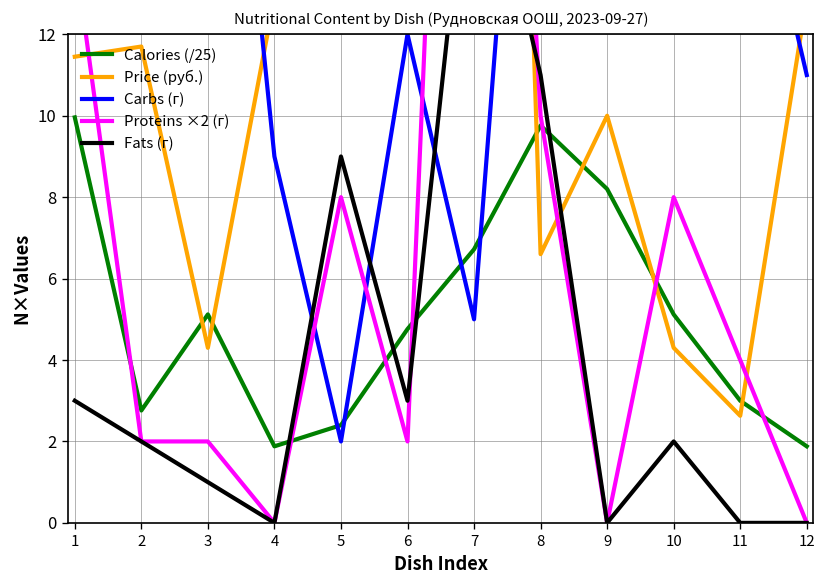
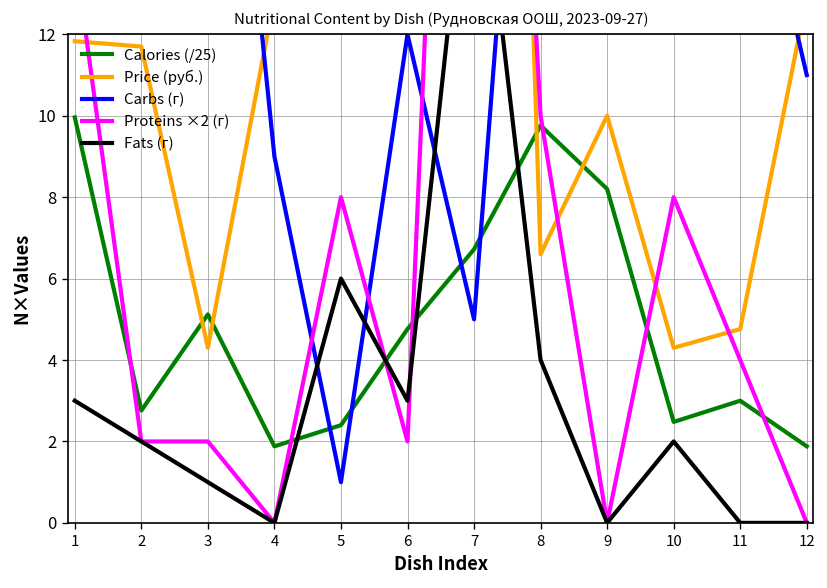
  {
    "Calories (/25)": {
      "1": 10.0,
      "2": 2.8,
      "3": 5.1,
      "4": 1.9,
      "5": 2.4,
      "6": 4.8,
      "7": 6.7,
      "8": 9.8,
      "9": 8.2,
-     "10": 5.1,
+     "10": 2.5,
      "11": 3.0,
      "12": 1.9
    },
    "Price (руб.)": {
-     "1": 11.5,
+     "1": 11.8,
      "2": 11.7,
      "3": 4.3,
      "8": 6.6,
      "9": 10.0,
      "10": 4.3,
-     "11": 2.6
+     "11": 4.8
    },
    "Carbs (г)": {
      "4": 9,
-     "5": 2,
+     "5": 1,
      "6": 12,
      "7": 5,
      "12": 11
    },
    "Proteins ×2 (г)": {
      "3": 2.0,
      "5": 8.0,
      "6": 2.0,
      "8": 10.0,
      "10": 8.0,
      "11": 4.0
    },
    "Fats (г)": {
      "1": 3,
      "3": 1,
-     "5": 9,
+     "5": 6,
      "6": 3,
-     "8": 11,
+     "8": 4,
      "10": 2,
      "11": 0
    }
  }
